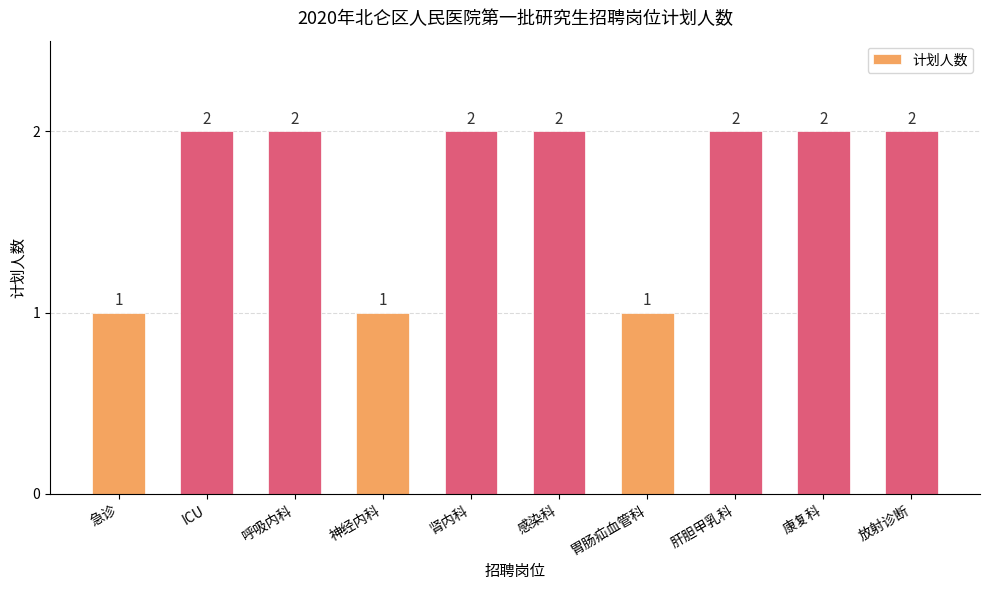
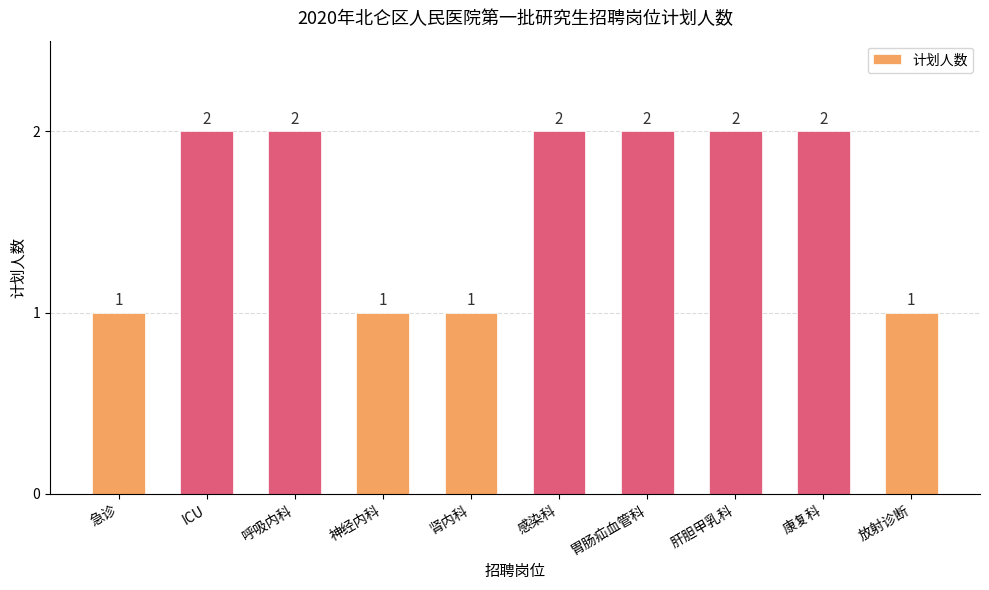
  {
    "急诊": 1,
    "ICU": 2,
    "呼吸内科": 2,
    "神经内科": 1,
-   "肾内科": 2,
+   "肾内科": 1,
    "感染科": 2,
-   "胃肠疝血管科": 1,
+   "胃肠疝血管科": 2,
    "肝胆甲乳科": 2,
    "康复科": 2,
-   "放射诊断": 2
+   "放射诊断": 1
  }
